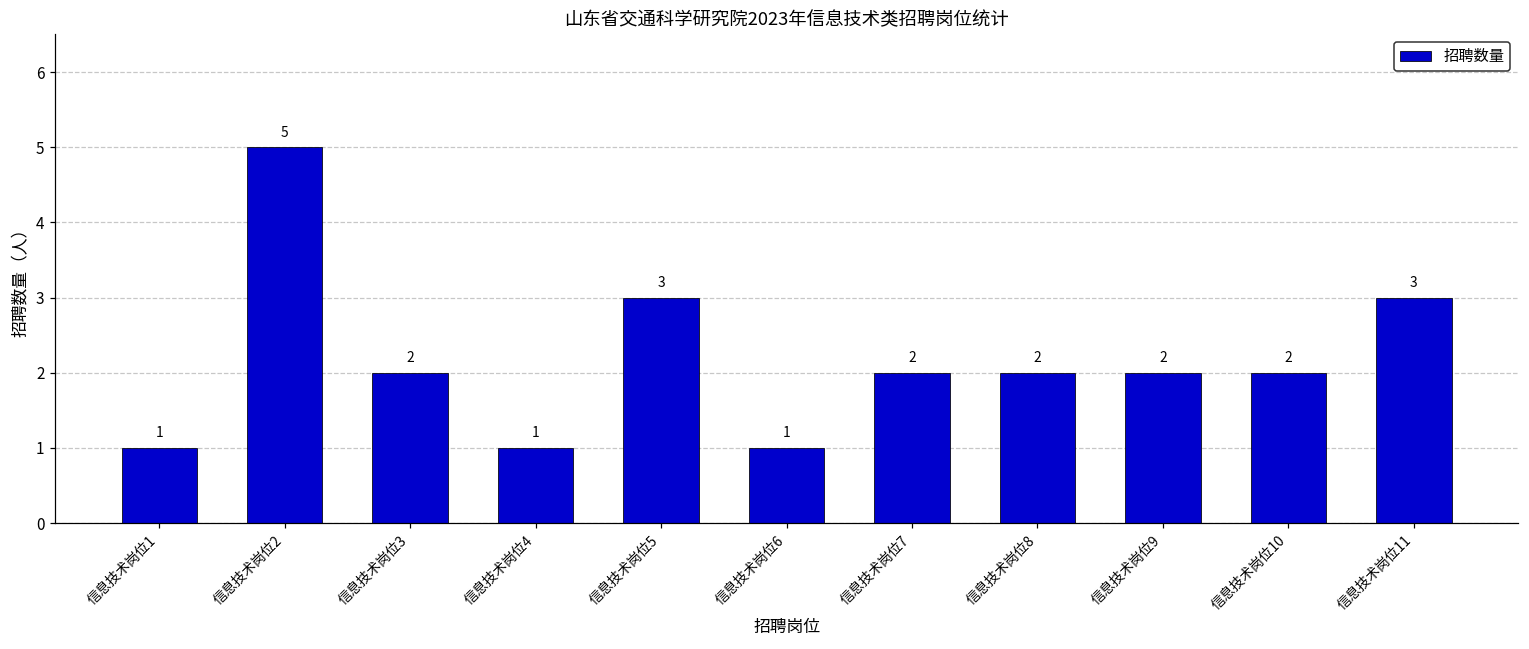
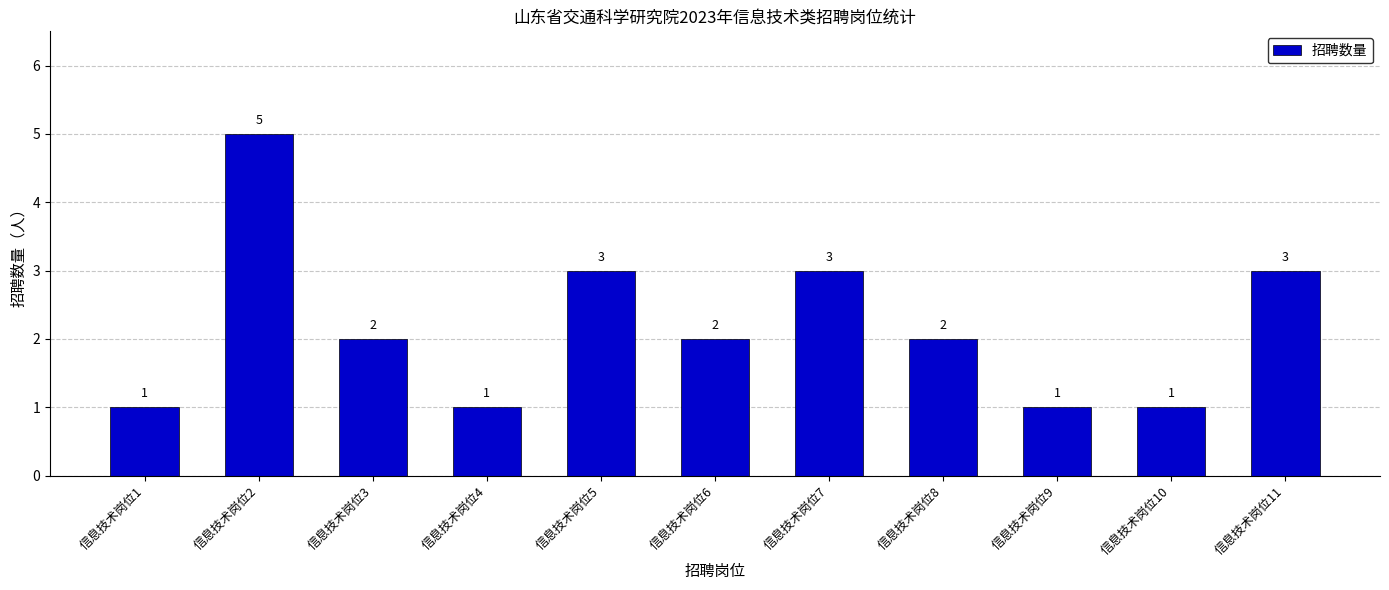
  {
    "信息技术岗位1": 1,
    "信息技术岗位2": 5,
    "信息技术岗位3": 2,
    "信息技术岗位4": 1,
    "信息技术岗位5": 3,
-   "信息技术岗位6": 1,
-   "信息技术岗位7": 2,
+   "信息技术岗位6": 2,
+   "信息技术岗位7": 3,
    "信息技术岗位8": 2,
-   "信息技术岗位9": 2,
-   "信息技术岗位10": 2,
+   "信息技术岗位9": 1,
+   "信息技术岗位10": 1,
    "信息技术岗位11": 3
  }
